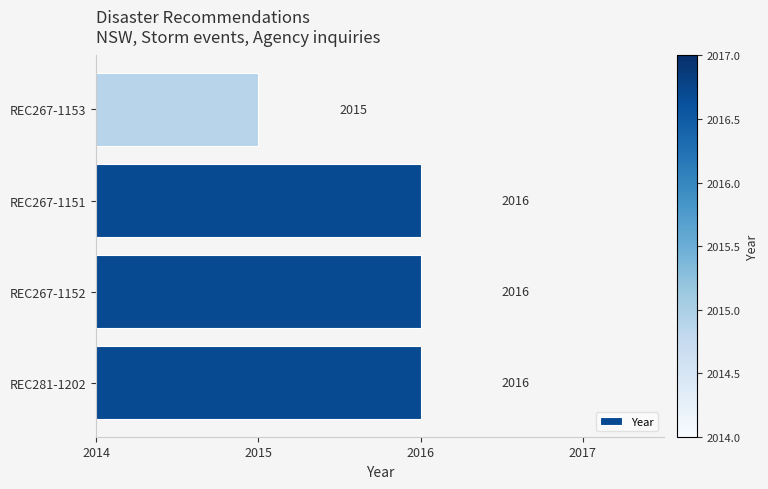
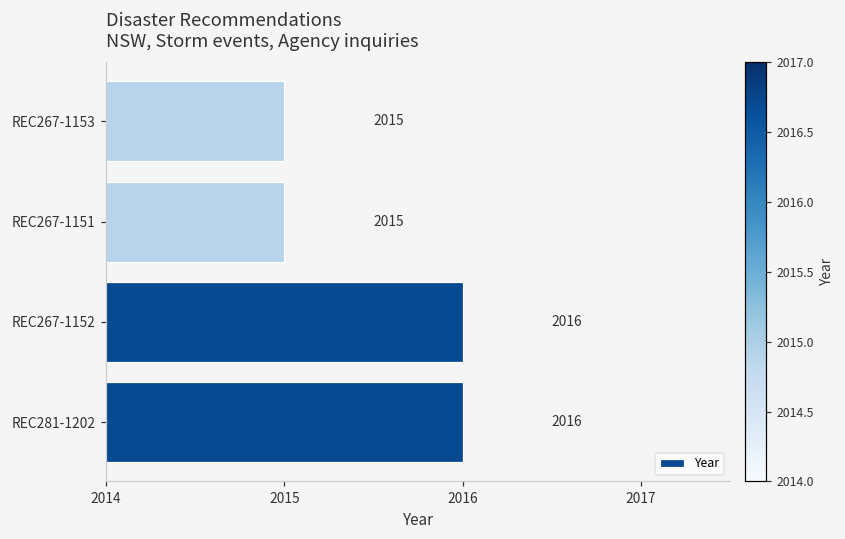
  {
-   "REC267-1151": 2016
+   "REC267-1151": 2015
  }
